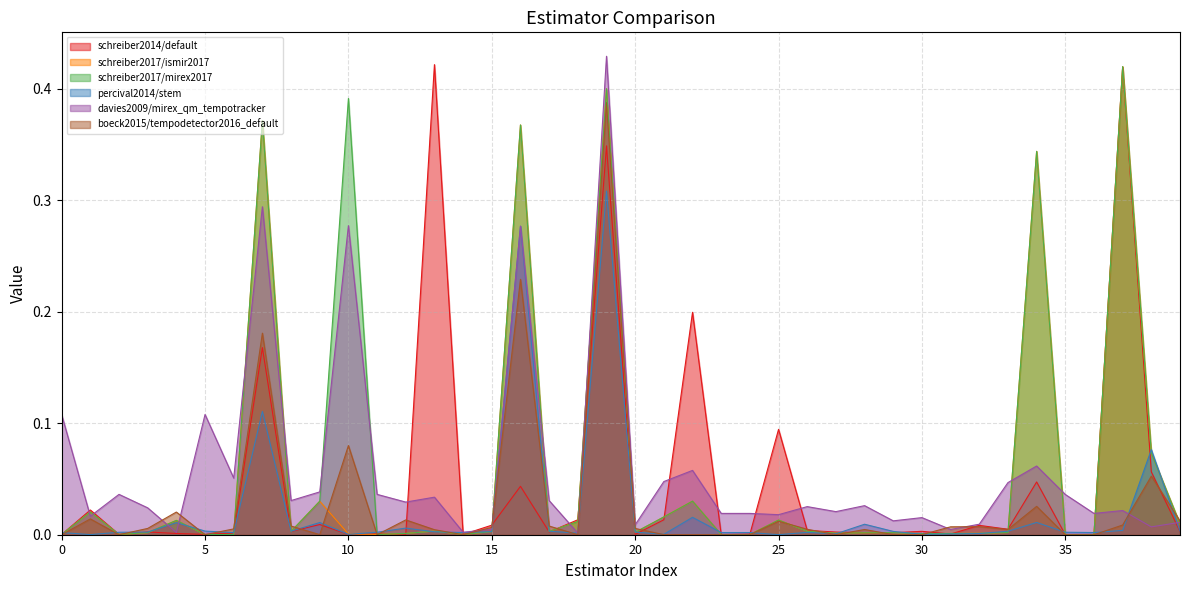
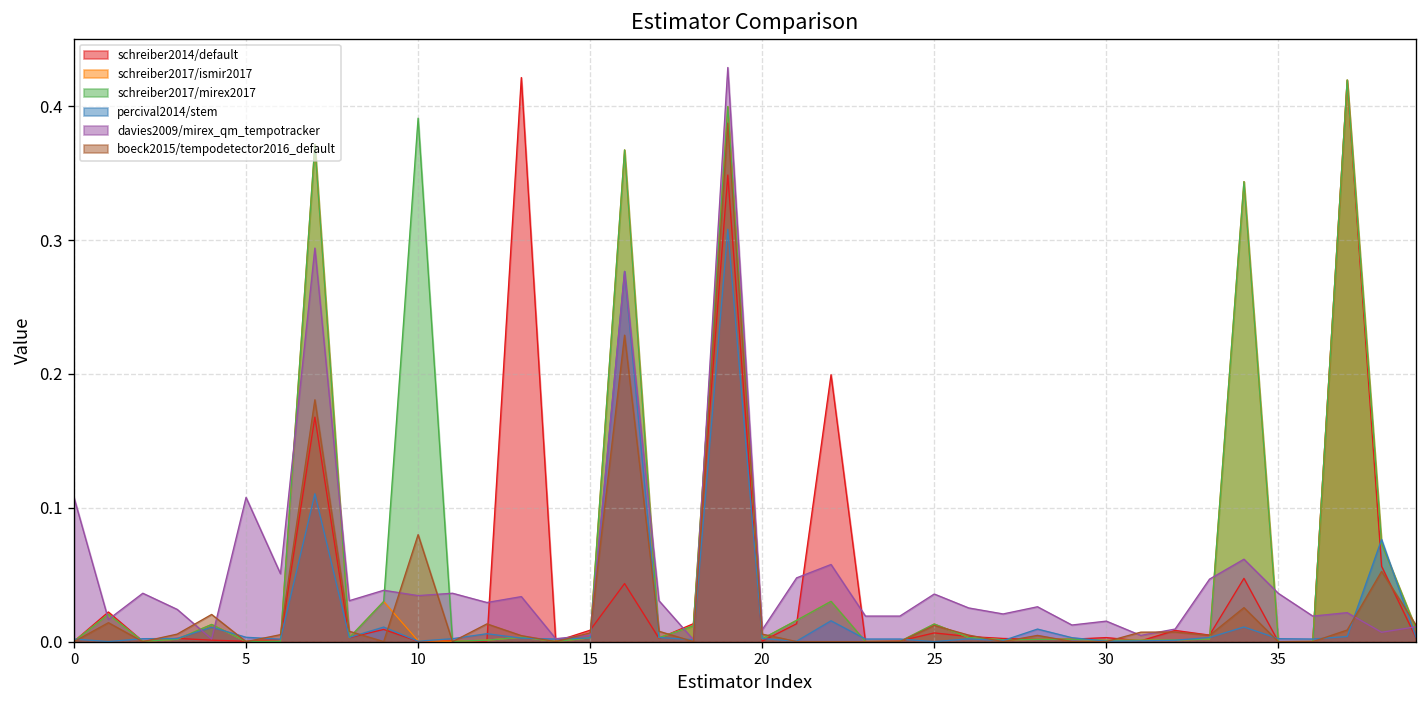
  {
    "schreiber2014/default": {
-     "25": 0.094
+     "25": 0.007
    },
    "schreiber2017/mirex2017": {
      "10": 0.391
    },
    "percival2014/stem": {
      "5": 0.003,
      "25": 0.000
    },
    "davies2009/mirex_qm_tempotracker": {
      "0": 0.108,
      "5": 0.108,
-     "10": 0.277,
+     "10": 0.034,
      "20": 0.009,
-     "25": 0.018,
+     "25": 0.036,
      "30": 0.015,
      "35": 0.036
    },
    "boeck2015/tempodetector2016_default": {
      "10": 0.080,
      "20": 0.006
    }
  }
